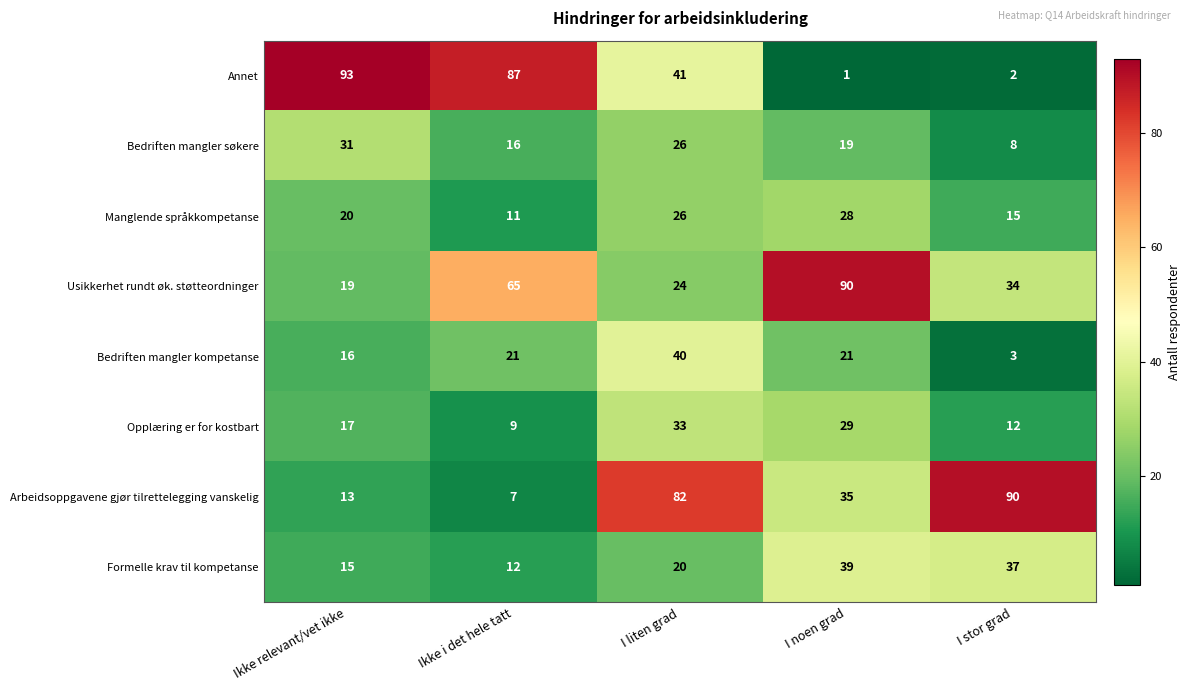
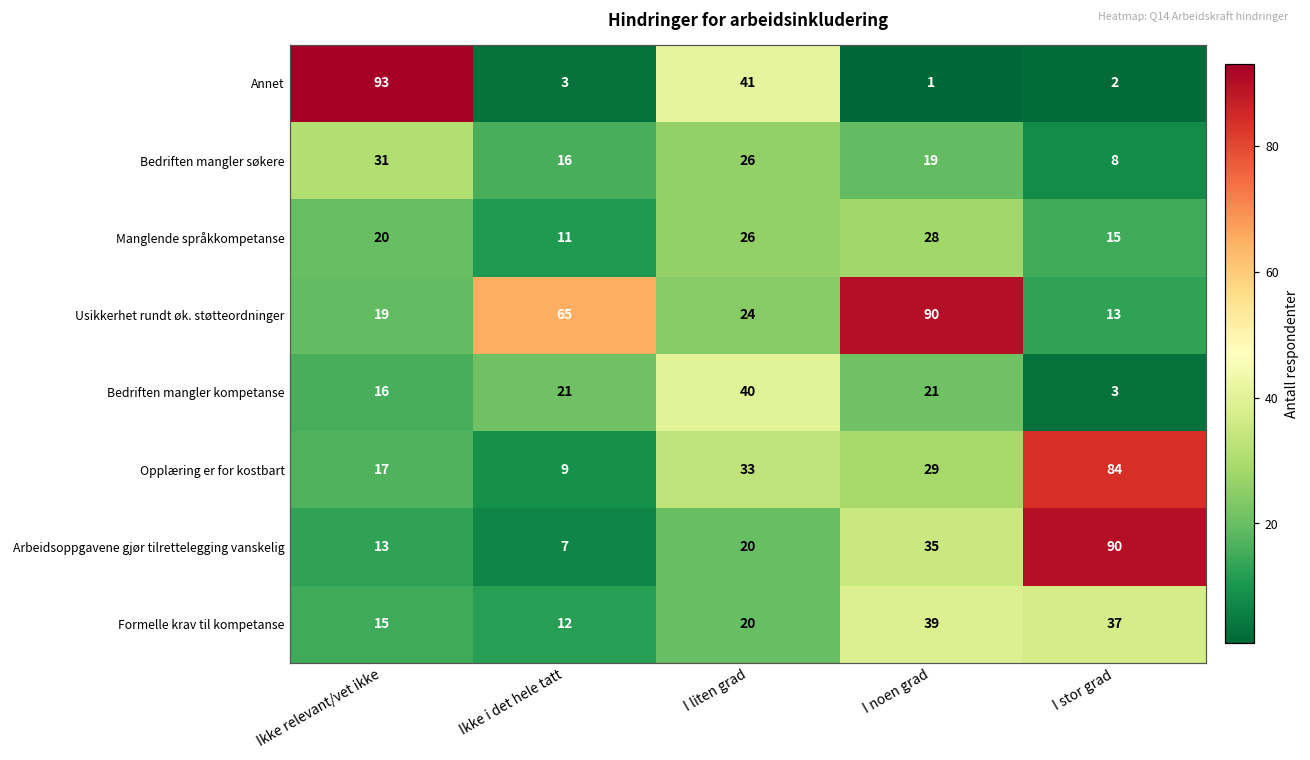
  {
    "Annet": {
      "Ikke relevant/vet ikke": 93,
-     "Ikke i det hele tatt": 87,
+     "Ikke i det hele tatt": 3,
      "I liten grad": 41,
      "I noen grad": 1,
      "I stor grad": 2
    },
    "Bedriften mangler søkere": {
      "Ikke relevant/vet ikke": 31,
      "Ikke i det hele tatt": 16,
      "I liten grad": 26,
      "I noen grad": 19,
      "I stor grad": 8
    },
    "Manglende språkkompetanse": {
      "Ikke relevant/vet ikke": 20,
      "Ikke i det hele tatt": 11,
      "I liten grad": 26,
      "I noen grad": 28,
      "I stor grad": 15
    },
    "Usikkerhet rundt øk. støtteordninger": {
      "Ikke relevant/vet ikke": 19,
      "Ikke i det hele tatt": 65,
      "I liten grad": 24,
      "I noen grad": 90,
-     "I stor grad": 34
+     "I stor grad": 13
    },
    "Bedriften mangler kompetanse": {
      "Ikke relevant/vet ikke": 16,
      "Ikke i det hele tatt": 21,
      "I liten grad": 40,
      "I noen grad": 21,
      "I stor grad": 3
    },
    "Opplæring er for kostbart": {
      "Ikke relevant/vet ikke": 17,
      "Ikke i det hele tatt": 9,
      "I liten grad": 33,
      "I noen grad": 29,
-     "I stor grad": 12
+     "I stor grad": 84
    },
    "Arbeidsoppgavene gjør tilrettelegging vanskelig": {
      "Ikke relevant/vet ikke": 13,
      "Ikke i det hele tatt": 7,
-     "I liten grad": 82,
+     "I liten grad": 20,
      "I noen grad": 35,
      "I stor grad": 90
    },
    "Formelle krav til kompetanse": {
      "Ikke relevant/vet ikke": 15,
      "Ikke i det hele tatt": 12,
      "I liten grad": 20,
      "I noen grad": 39,
      "I stor grad": 37
    }
  }
